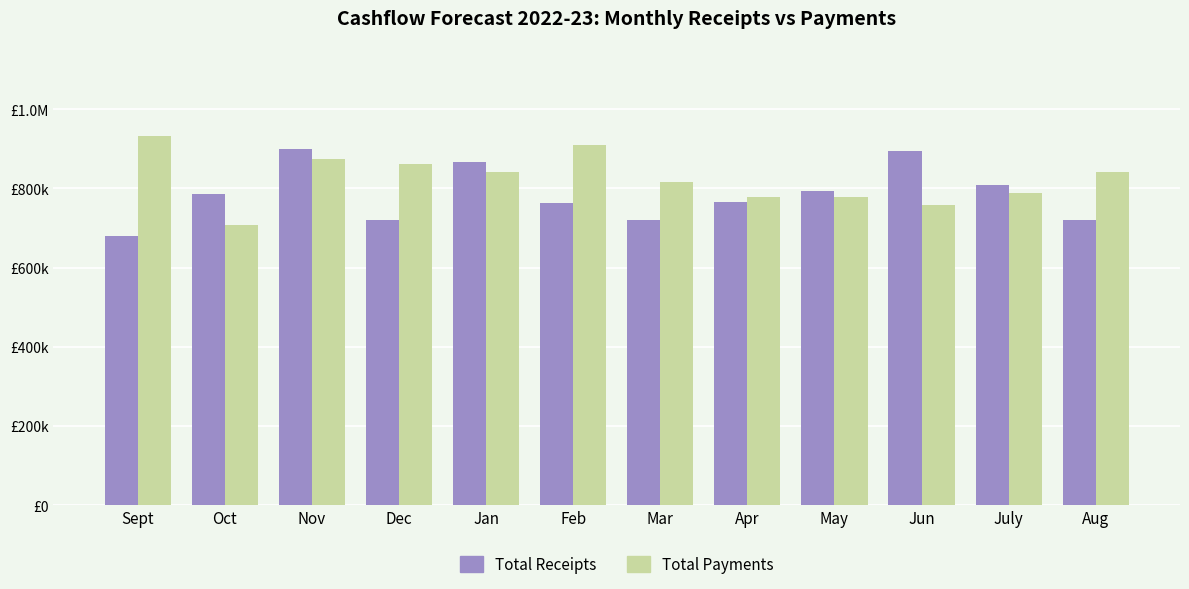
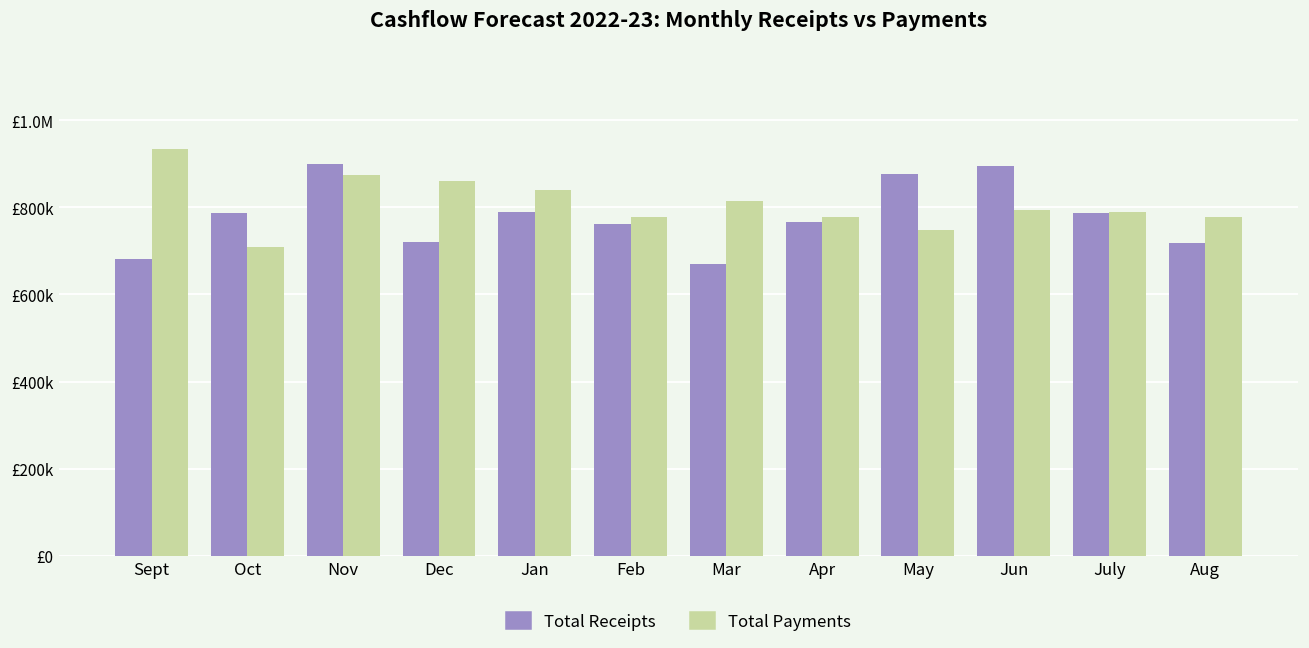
  {
    "Total Receipts": {
      "Sept": "£680000",
      "Oct": "£790000",
      "Nov": "£900000",
      "Dec": "£720000",
-     "Jan": "£870000",
+     "Jan": "£790000",
      "Feb": "£760000",
-     "Mar": "£720000",
+     "Mar": "£670000",
      "Apr": "£770000",
-     "May": "£790000",
+     "May": "£880000",
      "Jun": "£900000",
-     "July": "£810000",
+     "July": "£790000",
      "Aug": "£720000"
    },
    "Total Payments": {
      "Sept": "£930000",
      "Oct": "£710000",
      "Nov": "£870000",
      "Dec": "£860000",
      "Jan": "£840000",
-     "Feb": "£910000",
+     "Feb": "£780000",
      "Mar": "£820000",
      "Apr": "£780000",
-     "May": "£780000",
-     "Jun": "£760000",
+     "May": "£750000",
+     "Jun": "£790000",
      "July": "£790000",
-     "Aug": "£840000"
+     "Aug": "£780000"
    }
  }
